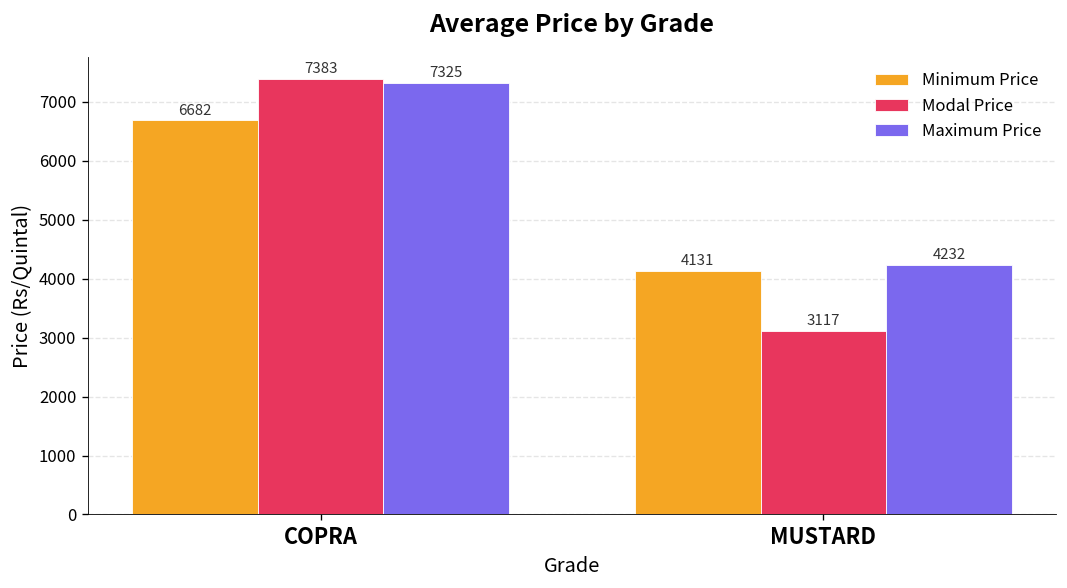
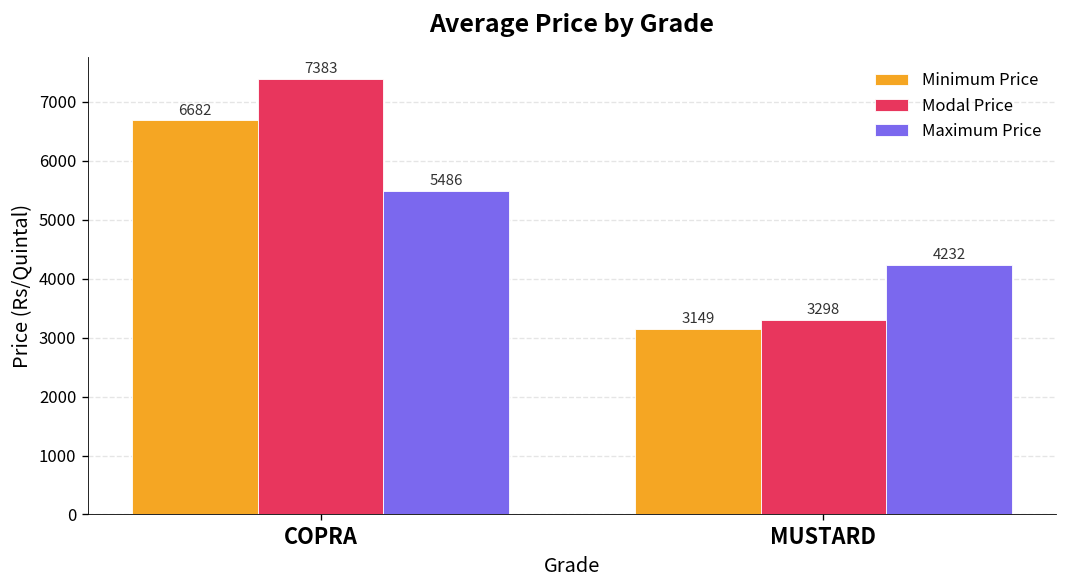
  {
    "Minimum Price": {
      "COPRA": 6682,
-     "MUSTARD": 4131
+     "MUSTARD": 3149
    },
    "Modal Price": {
      "COPRA": 7383,
-     "MUSTARD": 3117
+     "MUSTARD": 3298
    },
    "Maximum Price": {
-     "COPRA": 7325,
+     "COPRA": 5486,
      "MUSTARD": 4232
    }
  }
